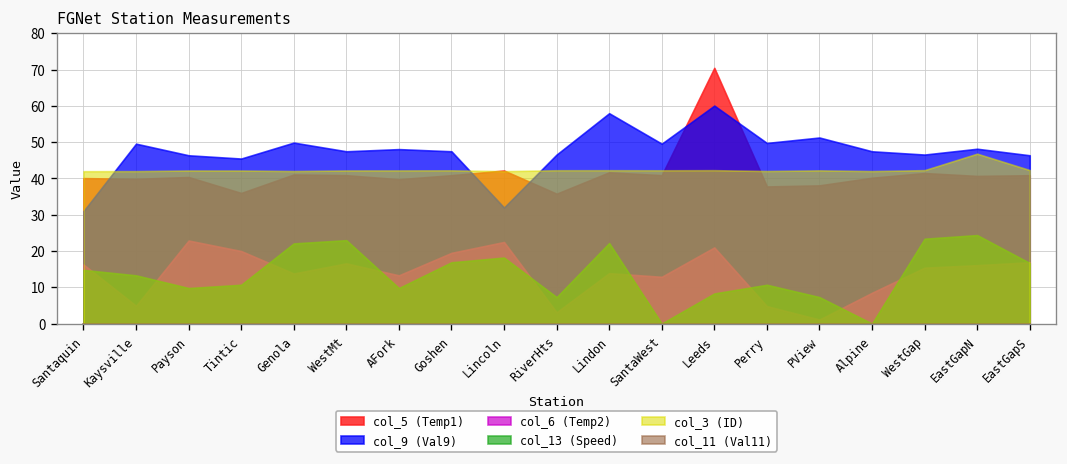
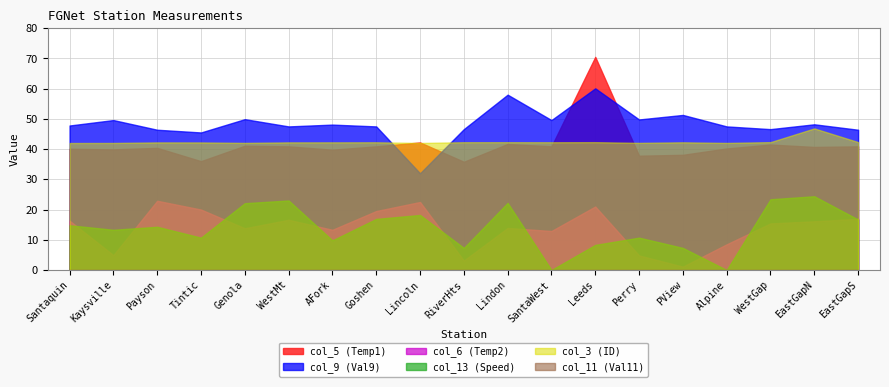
  {
    "col_5 (Temp1)": {
      "Santaquin": 40,
      "Kaysville": 40,
      "Payson": 40,
      "Tintic": 36,
      "Genola": 41,
      "WestMt": 41,
      "AFork": 40,
      "Goshen": 41,
      "RiverHts": 36,
      "SantaWest": 41,
      "Leeds": 71,
      "Perry": 38,
      "PView": 38,
      "Alpine": 40,
      "EastGapN": 41,
      "EastGapS": 41
    },
    "col_9 (Val9)": {
-     "Santaquin": 31,
+     "Santaquin": 48,
      "Kaysville": 50,
      "Payson": 46,
      "Tintic": 46,
      "Genola": 50,
      "WestMt": 48,
      "AFork": 48,
      "Goshen": 48,
      "Lincoln": 32,
      "RiverHts": 47,
      "Lindon": 58,
      "SantaWest": 50,
      "Leeds": 60,
      "Perry": 50,
      "PView": 51,
      "Alpine": 48,
      "WestGap": 47,
      "EastGapN": 48,
      "EastGapS": 46
    },
    "col_6 (Temp2)": {
      "Santaquin": 16,
      "Kaysville": 5,
      "Payson": 23,
      "Tintic": 20,
      "Genola": 14,
      "WestMt": 17,
      "AFork": 13,
      "Goshen": 20,
      "Lincoln": 23,
      "RiverHts": 3,
      "Lindon": 14,
      "SantaWest": 13,
      "Leeds": 21,
      "Perry": 5,
      "PView": 1,
      "Alpine": 9,
      "WestGap": 15,
      "EastGapN": 16
    },
    "col_13 (Speed)": {
      "Santaquin": 15,
      "Kaysville": 13,
-     "Payson": 10,
+     "Payson": 14,
      "Tintic": 11,
      "Genola": 22,
      "WestMt": 23,
      "AFork": 10,
      "Goshen": 17,
      "Lincoln": 18,
      "RiverHts": 7,
      "Lindon": 22,
      "Leeds": 8,
      "Perry": 11,
      "PView": 7,
      "WestGap": 23,
      "EastGapN": 24
    },
    "col_3 (ID)": {
      "Santaquin": 42,
      "Kaysville": 42,
      "Payson": 42,
      "Tintic": 42,
      "Genola": 42,
      "WestMt": 42,
      "AFork": 42,
      "Goshen": 42,
      "RiverHts": 42,
      "SantaWest": 42,
      "Leeds": 42,
      "Perry": 42,
      "PView": 42,
      "Alpine": 42,
      "EastGapN": 47,
      "EastGapS": 42
    },
    "col_11 (Val11)": {
      "Santaquin": 0,
      "Kaysville": 0,
      "Payson": 0,
      "Tintic": 0,
      "Genola": 0,
      "WestMt": 0,
      "AFork": 0,
      "Goshen": 0,
      "Lincoln": 0,
      "RiverHts": 0,
      "Lindon": 0,
      "Leeds": 0,
      "Perry": 0,
      "PView": 0,
      "WestGap": 0,
      "EastGapN": 0,
      "EastGapS": 0
    }
  }
